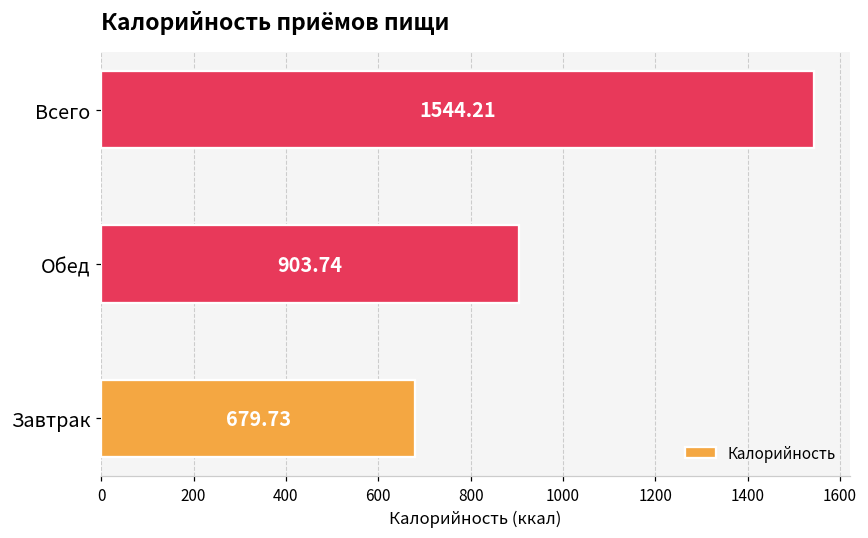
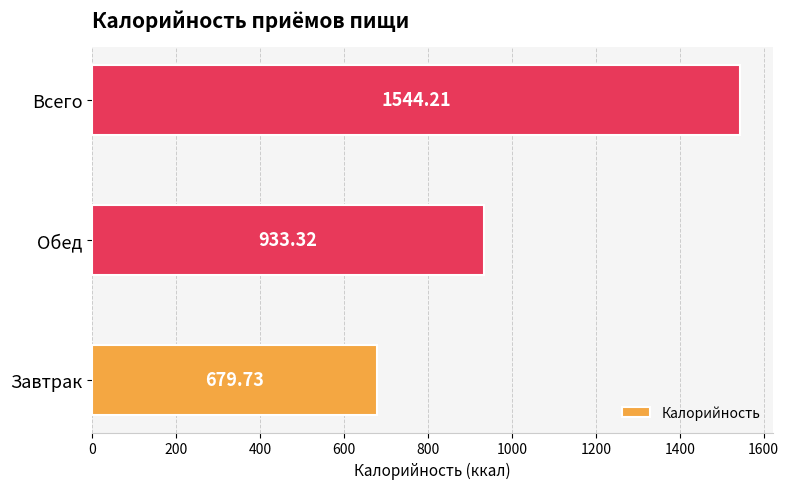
  {
    "Всего": 1544.21,
-   "Обед": 903.74,
+   "Обед": 933.32,
    "Завтрак": 679.73
  }
